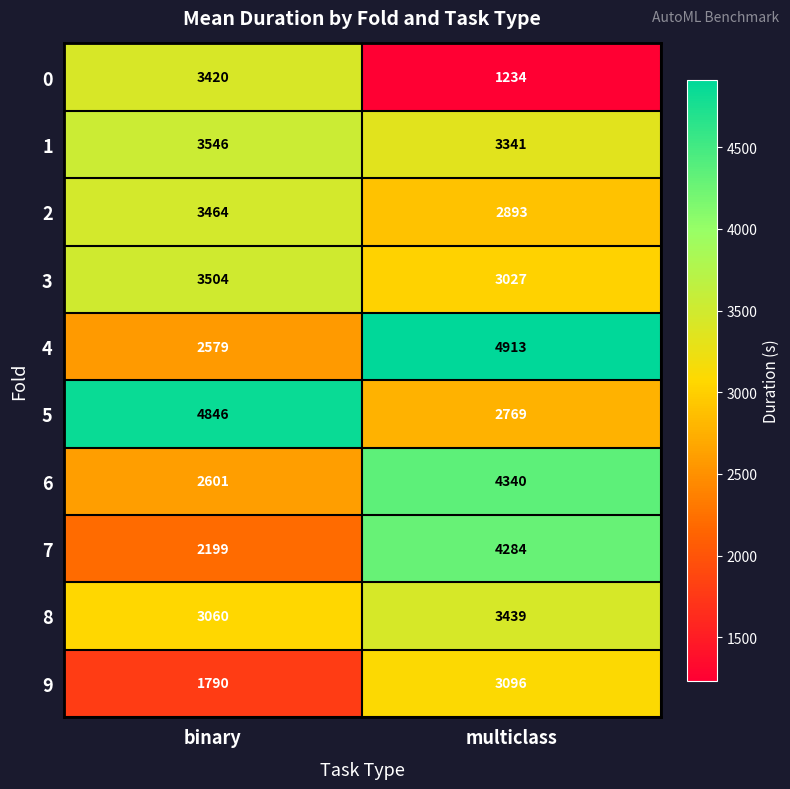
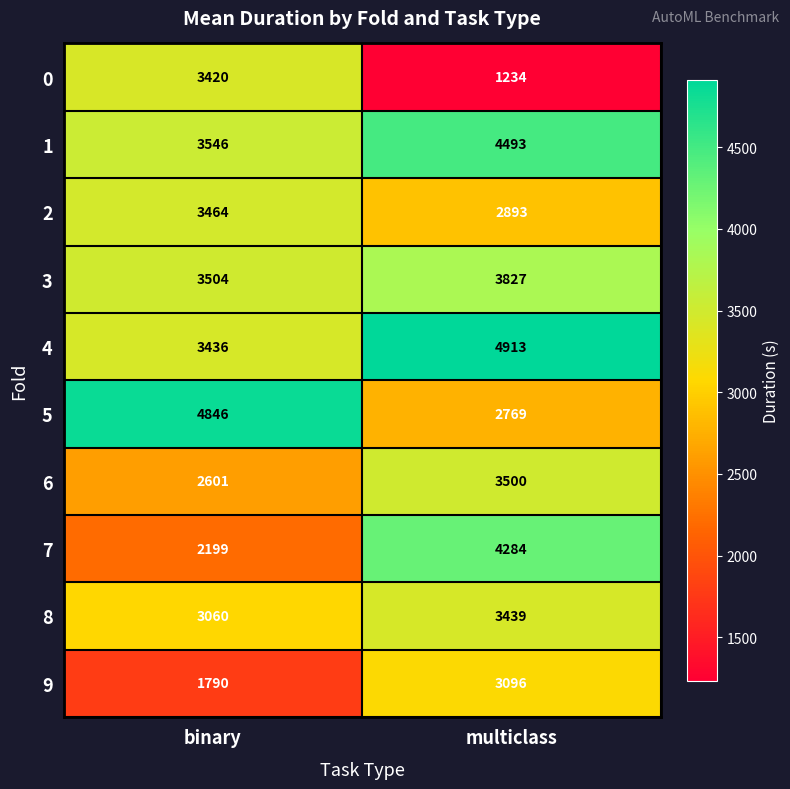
  {
    "0": {
      "binary": 3420,
      "multiclass": 1234
    },
    "1": {
      "binary": 3546,
-     "multiclass": 3341
+     "multiclass": 4493
    },
    "2": {
      "binary": 3464,
      "multiclass": 2893
    },
    "3": {
      "binary": 3504,
-     "multiclass": 3027
+     "multiclass": 3827
    },
    "4": {
-     "binary": 2579,
+     "binary": 3436,
      "multiclass": 4913
    },
    "5": {
      "binary": 4846,
      "multiclass": 2769
    },
    "6": {
      "binary": 2601,
-     "multiclass": 4340
+     "multiclass": 3500
    },
    "7": {
      "binary": 2199,
      "multiclass": 4284
    },
    "8": {
      "binary": 3060,
      "multiclass": 3439
    },
    "9": {
      "binary": 1790,
      "multiclass": 3096
    }
  }
